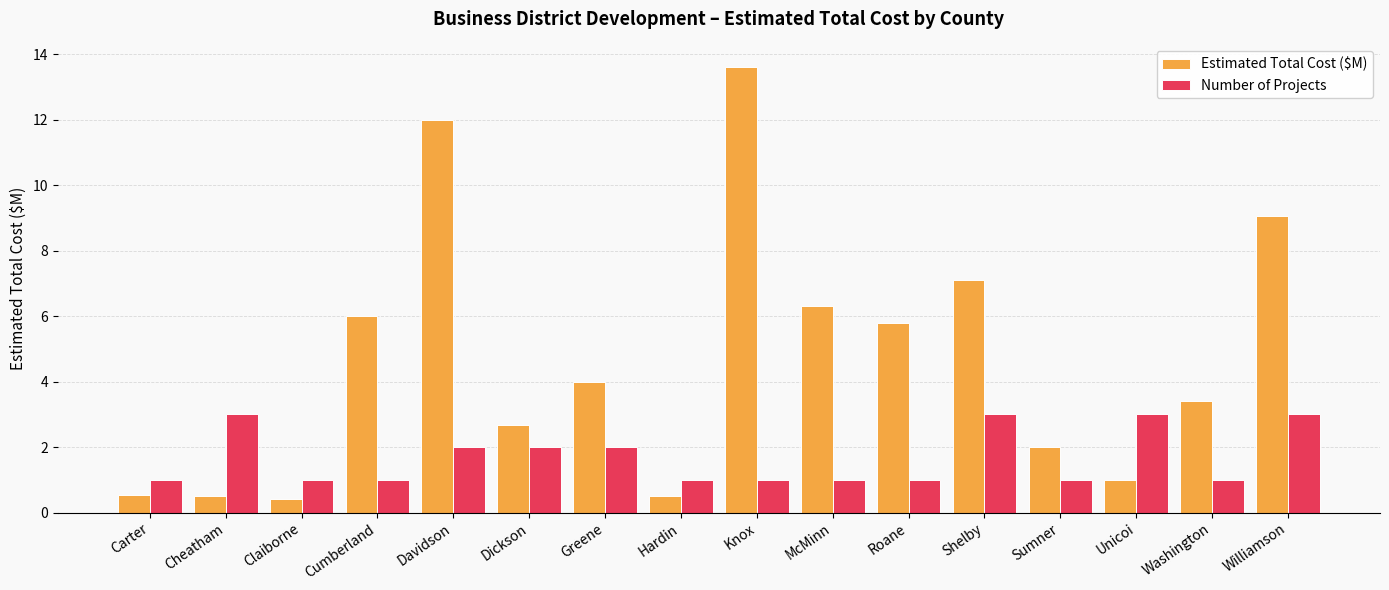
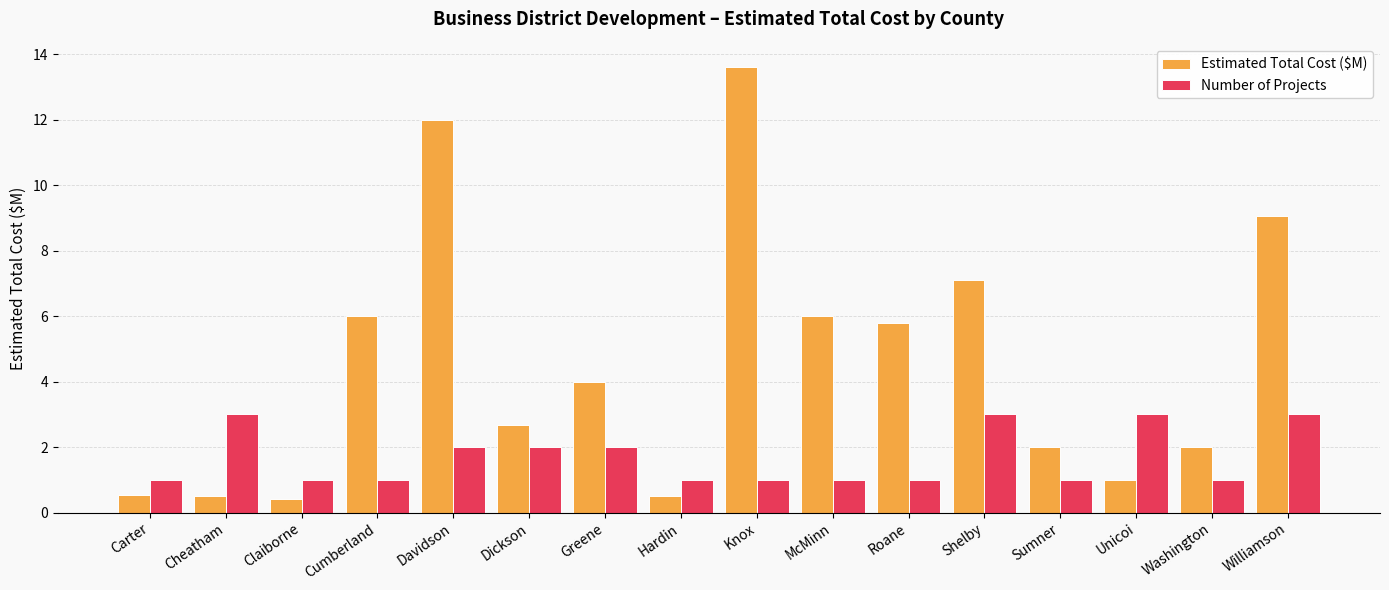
  {
    "Estimated Total Cost ($M)": {
      "Carter": 0.6,
      "Cheatham": 0.5,
      "Claiborne": 0.4,
      "Cumberland": 6.0,
      "Davidson": 12.0,
      "Dickson": 2.7,
      "Greene": 4.0,
      "Hardin": 0.5,
      "Knox": 13.6,
-     "McMinn": 6.3,
+     "McMinn": 6.0,
      "Roane": 5.8,
      "Shelby": 7.1,
      "Sumner": 2.0,
      "Unicoi": 1.0,
-     "Washington": 3.4,
+     "Washington": 2.0,
      "Williamson": 9.1
    },
    "Number of Projects": {
      "Carter": 1.0,
      "Cheatham": 3.0,
      "Claiborne": 1.0,
      "Cumberland": 1.0,
      "Davidson": 2.0,
      "Dickson": 2.0,
      "Greene": 2.0,
      "Hardin": 1.0,
      "Knox": 1.0,
      "McMinn": 1.0,
      "Roane": 1.0,
      "Shelby": 3.0,
      "Sumner": 1.0,
      "Unicoi": 3.0,
      "Washington": 1.0,
      "Williamson": 3.0
    }
  }
